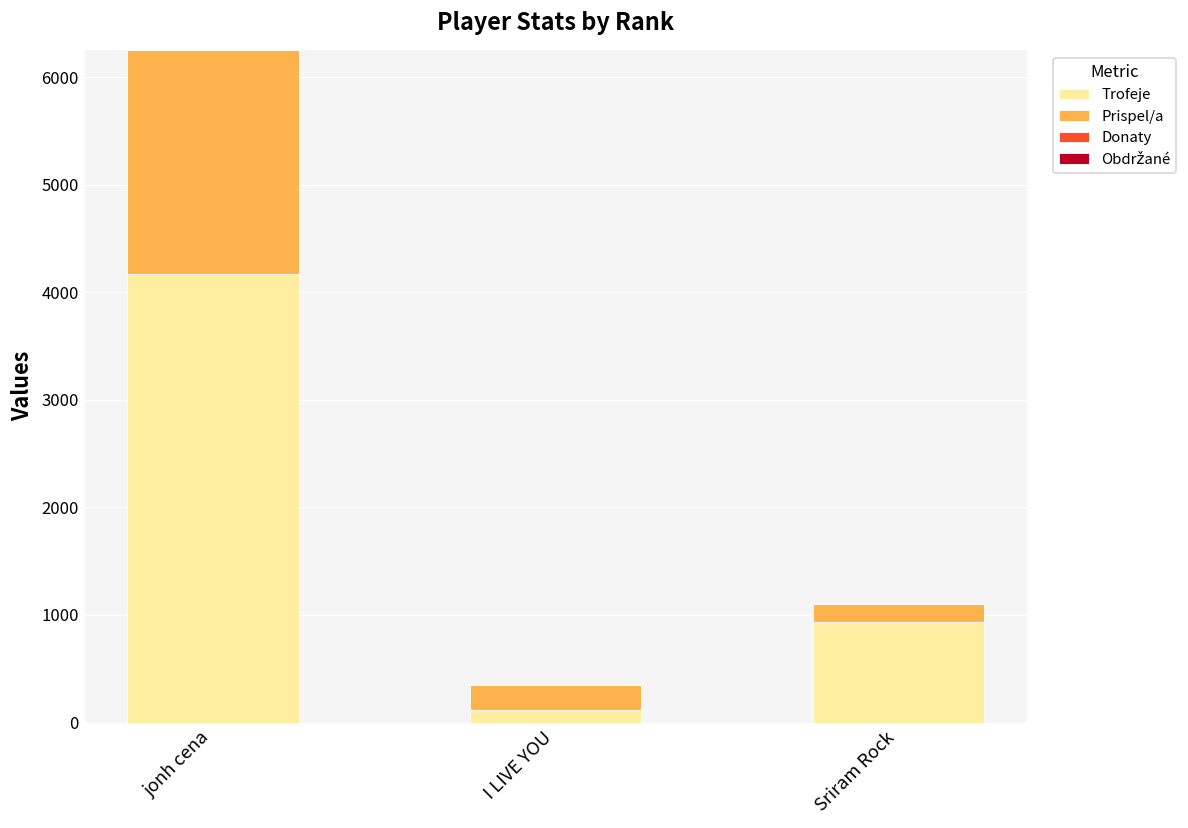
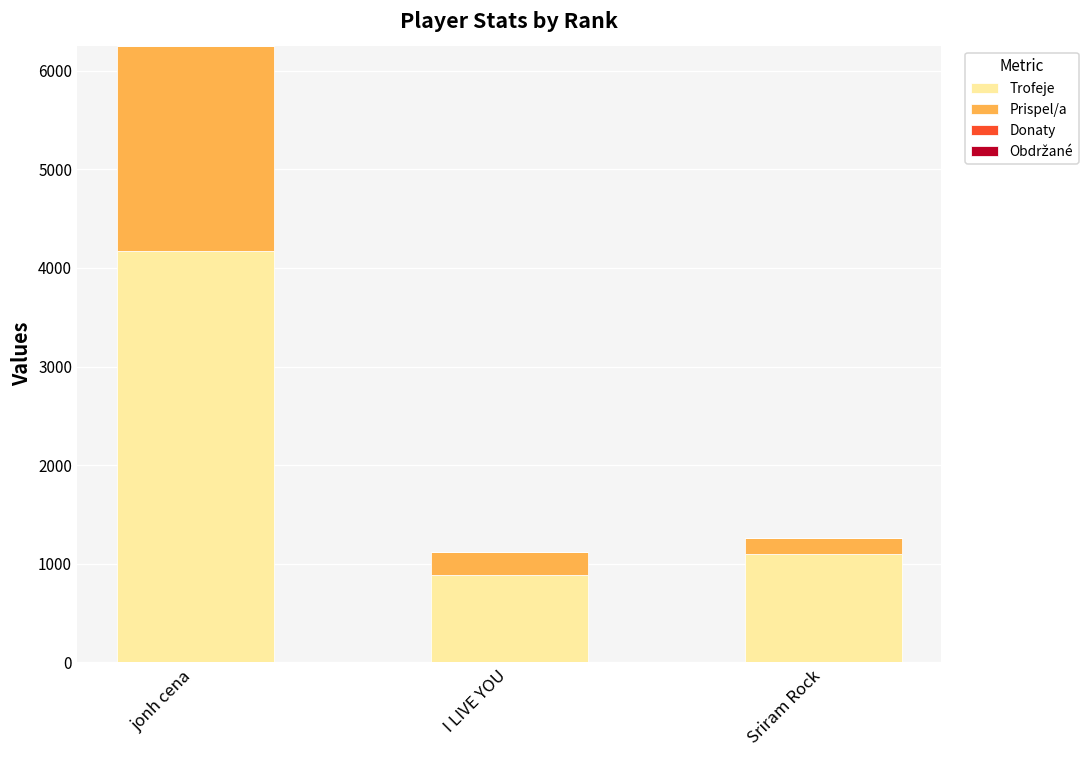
  {
    "Trofeje": {
      "jonh cena": 4200,
-     "I LIVE YOU": 100,
-     "Sriram Rock": 900
+     "I LIVE YOU": 900,
+     "Sriram Rock": 1100
    }
  }
